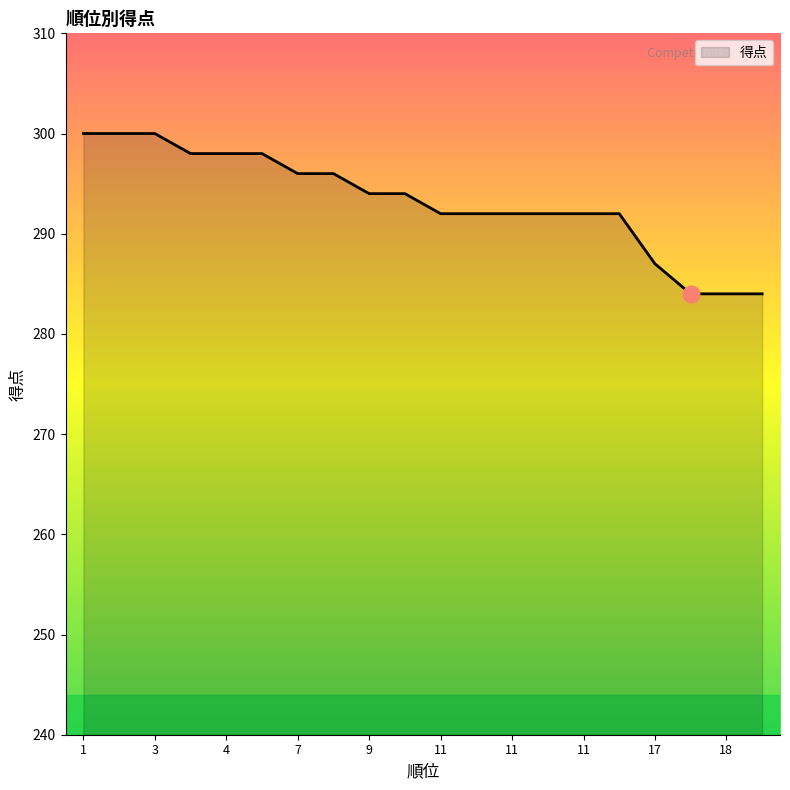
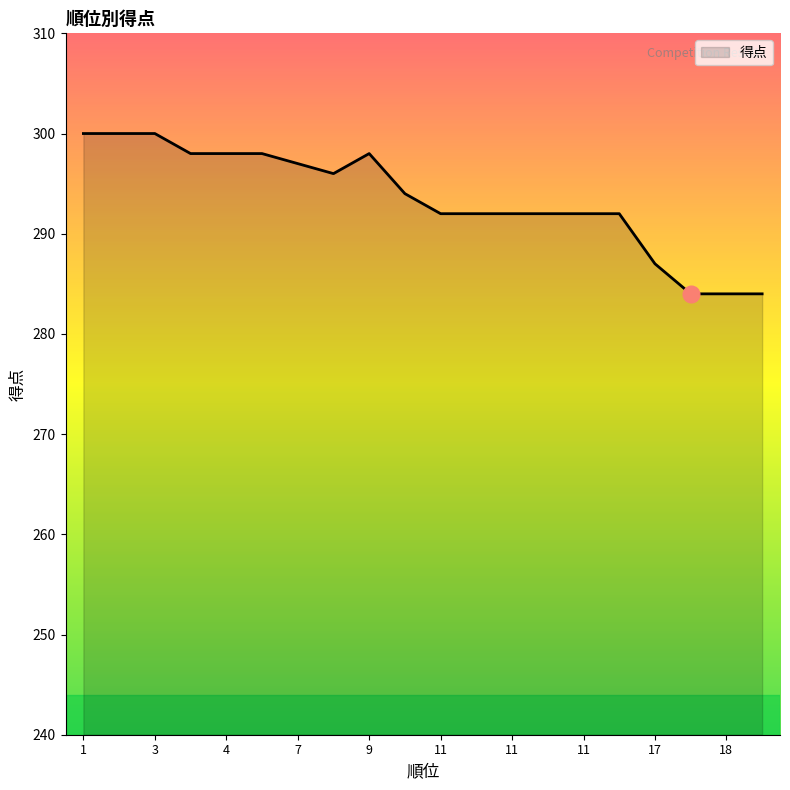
  {
    "得点": {
      "1": 300,
      "3": 300,
-     "7": 296,
-     "9": 294,
+     "7": 297,
+     "9": 298,
      "17": 287
    }
  }
